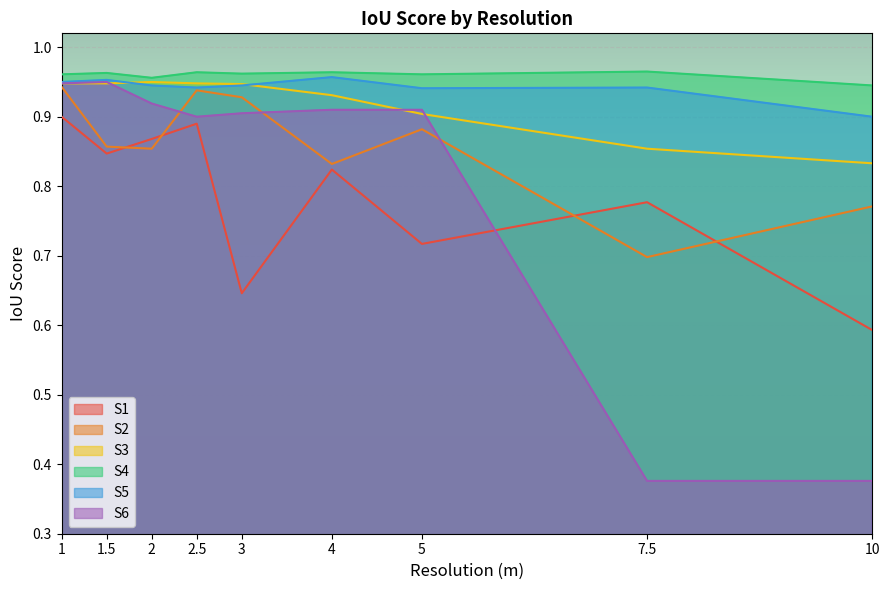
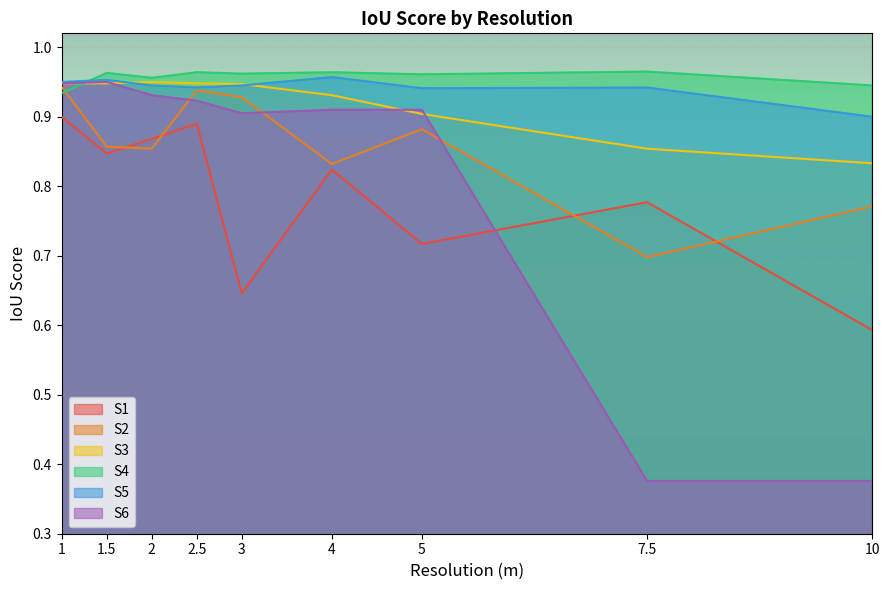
  {
    "S4": {
-     "1": 0.96,
+     "1": 0.93,
      "1.5": 0.96,
      "2": 0.96,
      "2.5": 0.96,
      "3": 0.96,
      "4": 0.96,
      "5": 0.96,
      "7.5": 0.97,
      "10": 0.95
    },
    "S5": {
      "2": 0.95,
      "2.5": 0.94,
      "4": 0.96,
      "5": 0.94,
      "7.5": 0.94,
      "10": 0.90
    },
    "S6": {
-     "2": 0.92,
-     "2.5": 0.90,
+     "2": 0.93,
+     "2.5": 0.92,
      "3": 0.91,
      "4": 0.91,
      "5": 0.91,
      "7.5": 0.38,
      "10": 0.38
    }
  }
